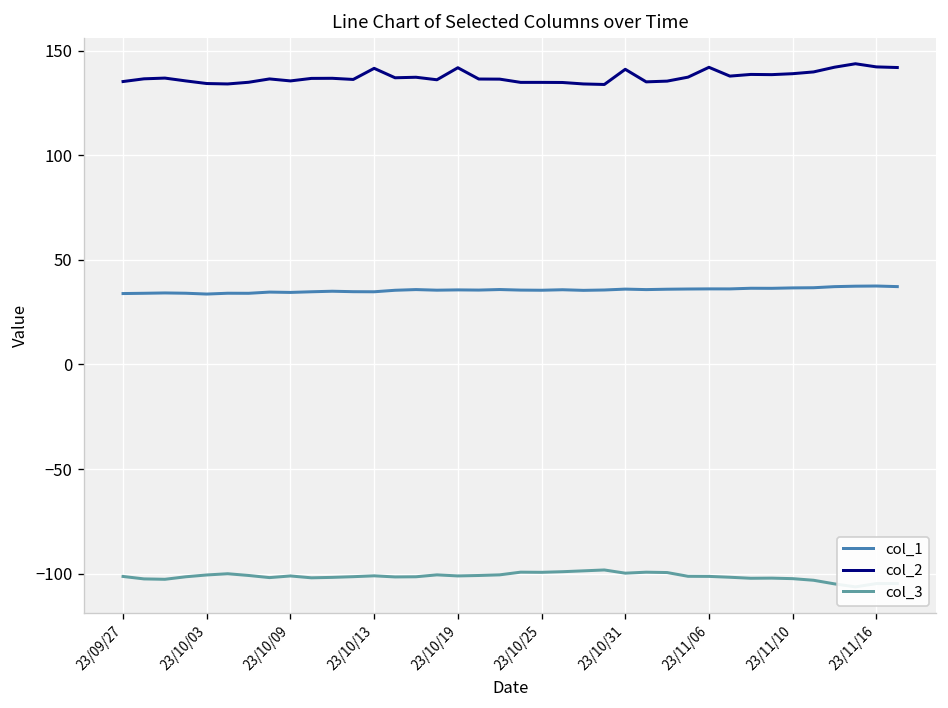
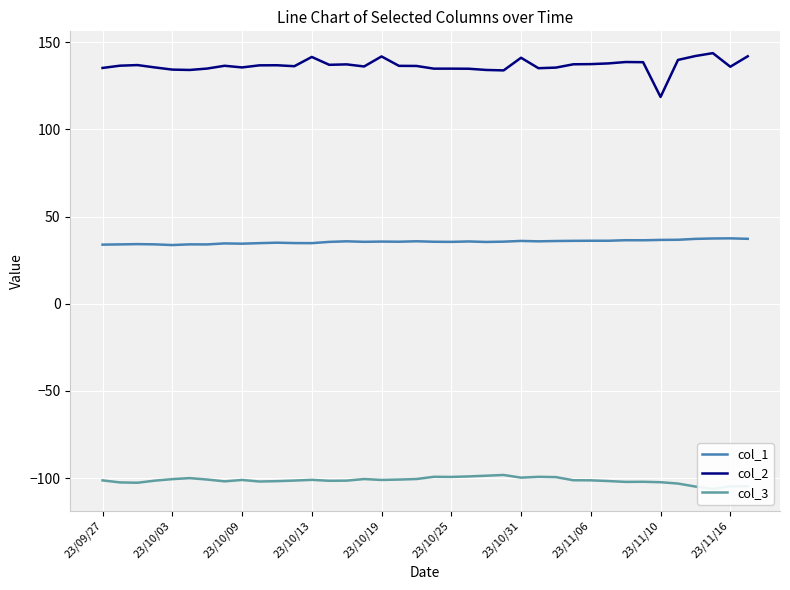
  {
    "col_2": {
      "23/09/27": 135,
      "23/10/03": 134,
      "23/10/09": 136,
      "23/10/13": 142,
      "23/10/19": 142,
      "23/10/25": 135,
      "23/10/31": 141,
-     "23/11/06": 142,
-     "23/11/10": 139,
-     "23/11/16": 142
+     "23/11/06": 137,
+     "23/11/10": 119,
+     "23/11/16": 136
    }
  }
